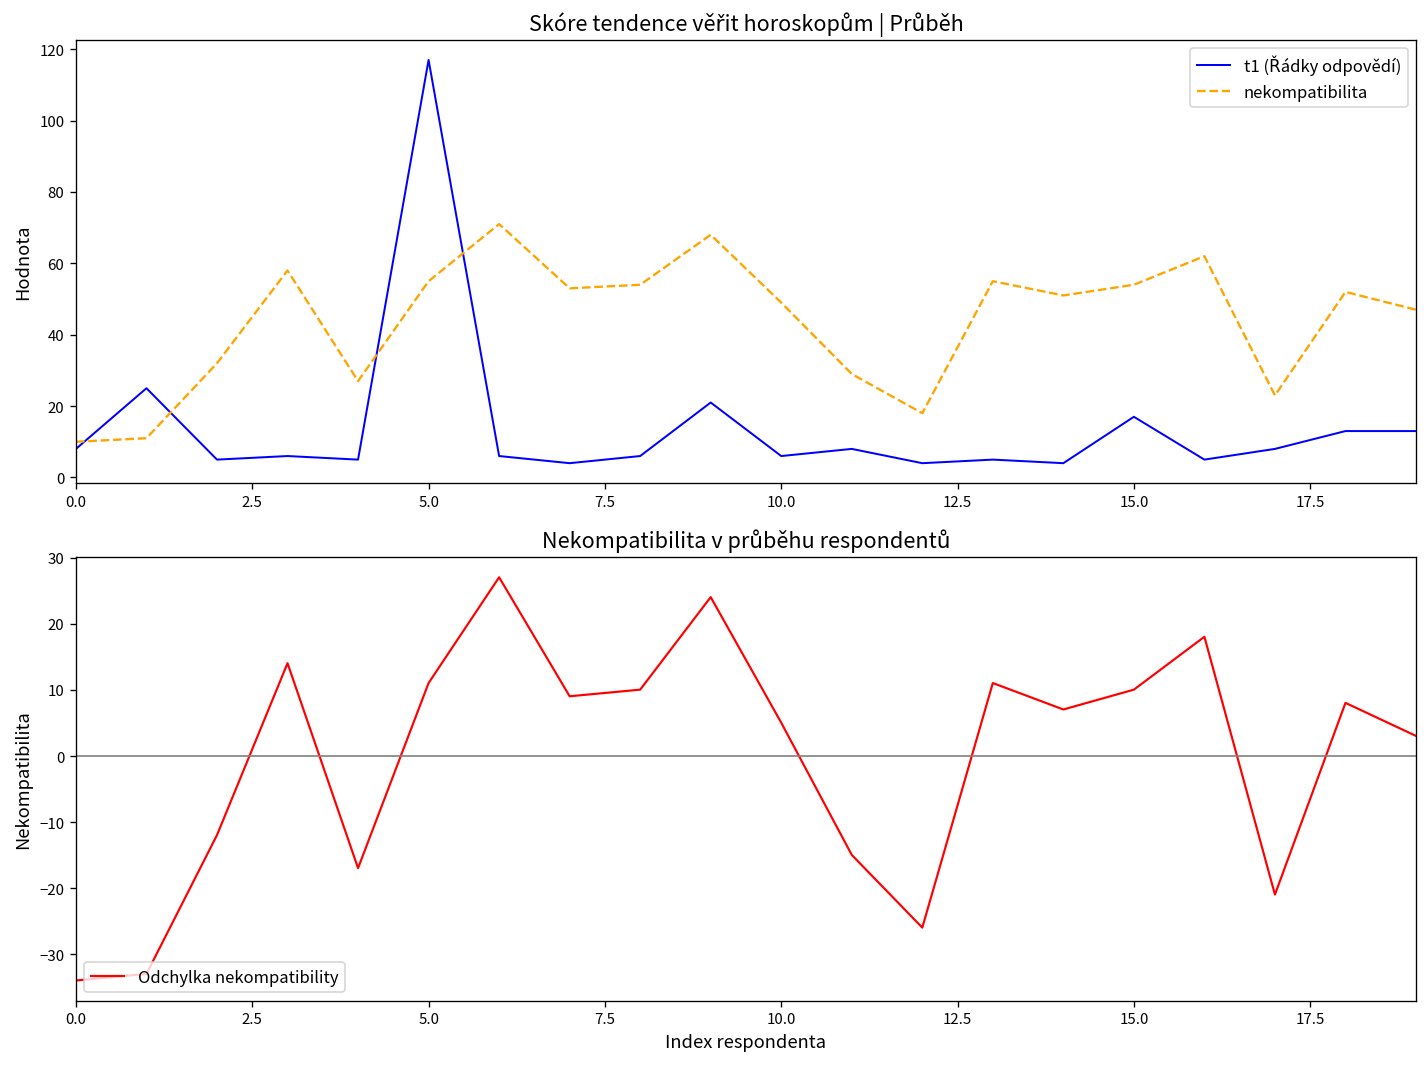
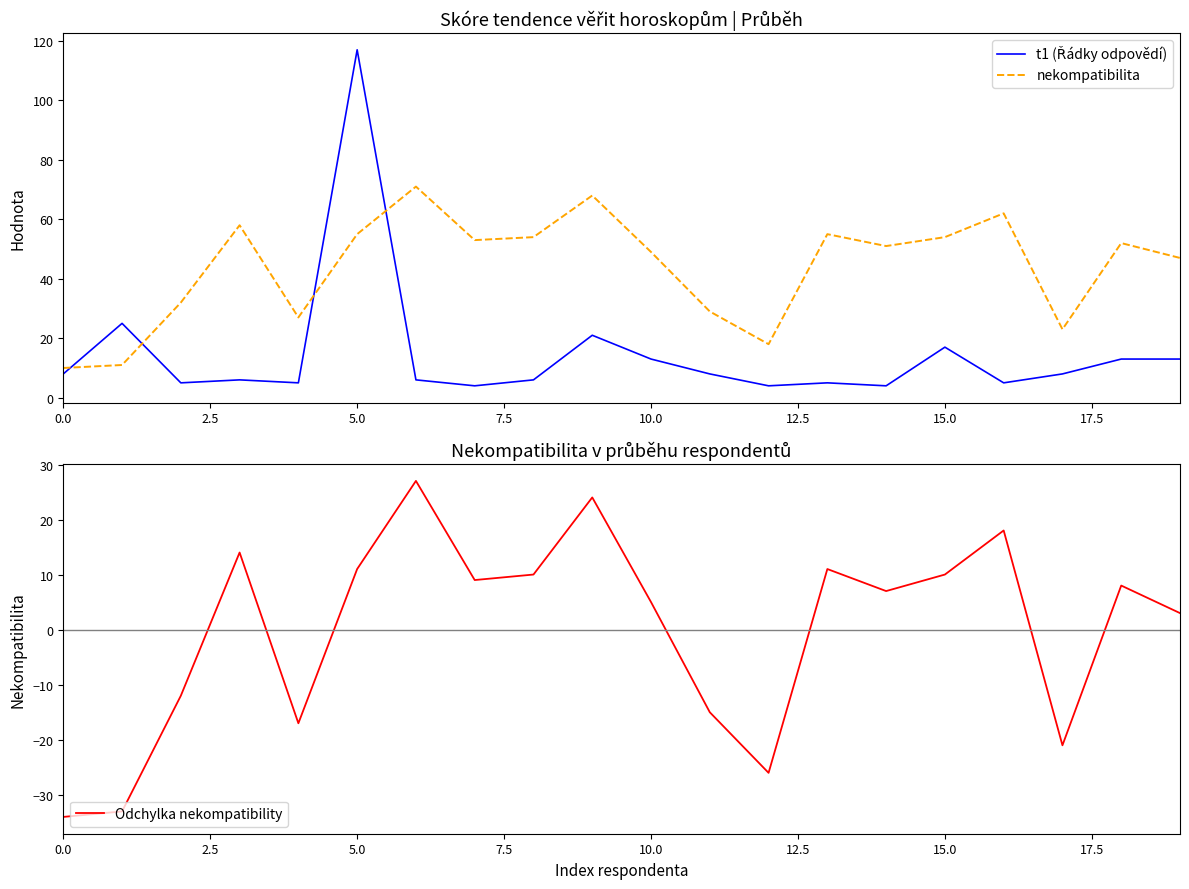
  {
    "Skóre tendence věřit horoskopům | Průběh": {
      "t1 (Řádky odpovědí)": {
        "0.0": 8,
        "5.0": 117,
-       "10.0": 6,
+       "10.0": 13,
        "15.0": 17
      },
      "nekompatibilita": {
        "0.0": 10,
        "5.0": 55,
        "10.0": 49,
        "15.0": 54
      }
    },
    "Nekompatibilita v průběhu respondentů": {
      "0.0": -34,
      "5.0": 11,
      "10.0": 5,
      "15.0": 10
    }
  }
